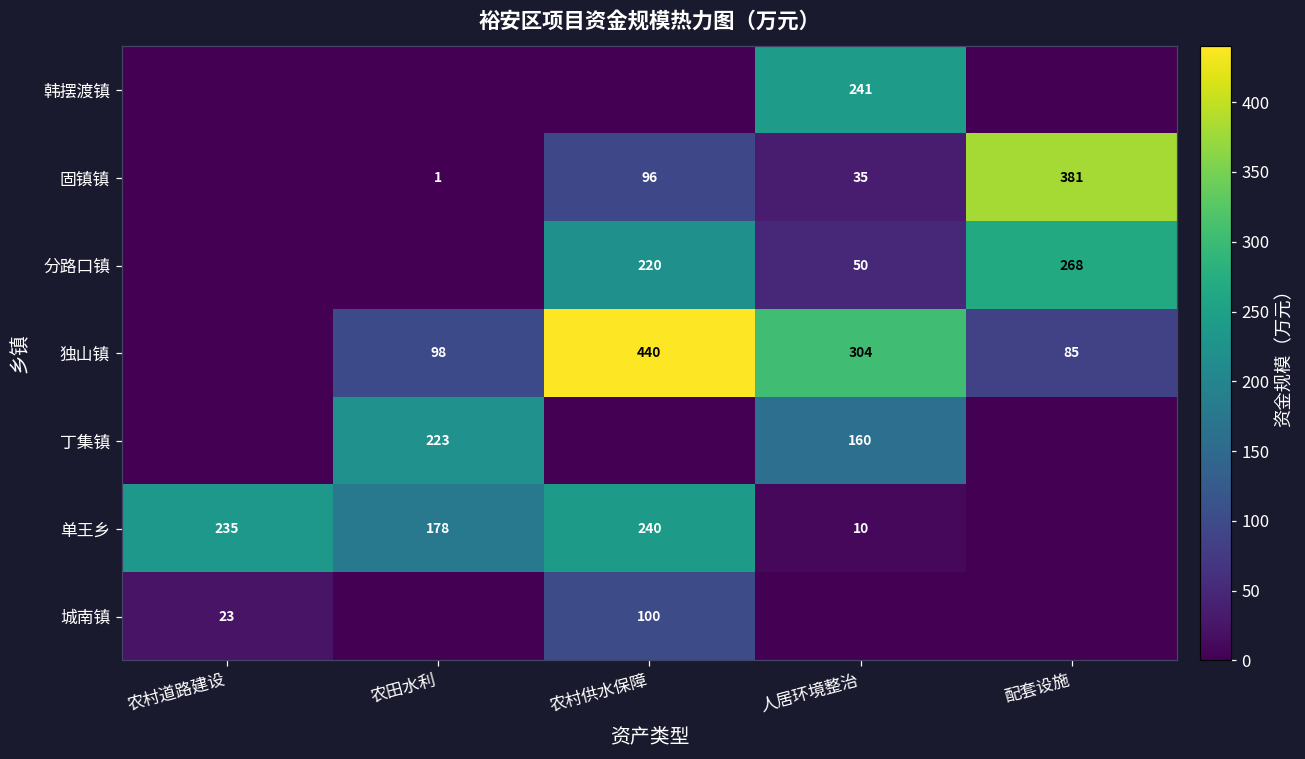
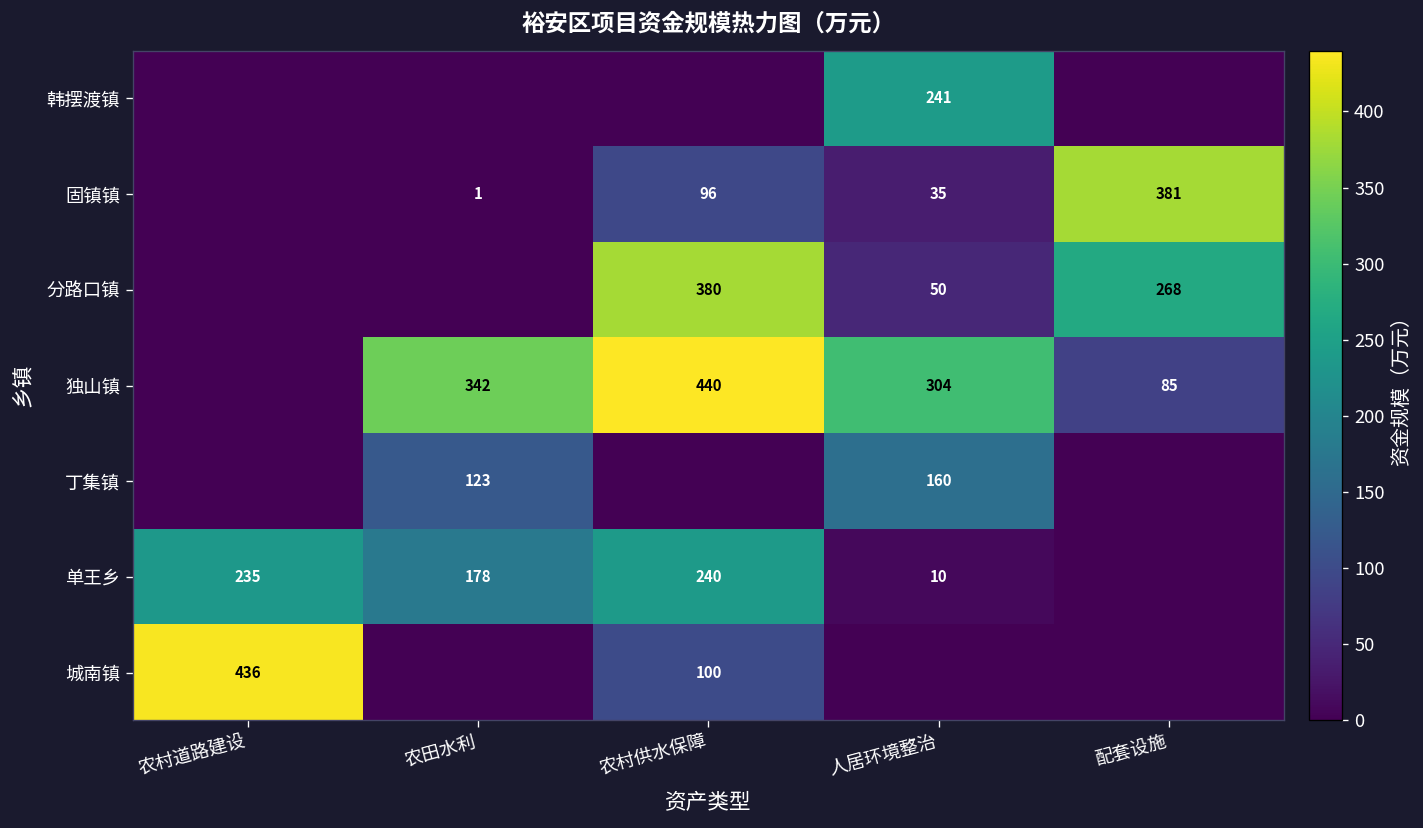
  {
    "韩摆渡镇": {
      "人居环境整治": 241
    },
    "固镇镇": {
      "农田水利": 1,
      "农村供水保障": 96,
      "人居环境整治": 35,
      "配套设施": 381
    },
    "分路口镇": {
-     "农村供水保障": 220,
+     "农村供水保障": 380,
      "人居环境整治": 50,
      "配套设施": 268
    },
    "独山镇": {
-     "农田水利": 98,
+     "农田水利": 342,
      "农村供水保障": 440,
      "人居环境整治": 304,
      "配套设施": 85
    },
    "丁集镇": {
-     "农田水利": 223,
+     "农田水利": 123,
      "人居环境整治": 160
    },
    "单王乡": {
      "农村道路建设": 235,
      "农田水利": 178,
      "农村供水保障": 240,
      "人居环境整治": 10
    },
    "城南镇": {
-     "农村道路建设": 23,
+     "农村道路建设": 436,
      "农村供水保障": 100
    }
  }
